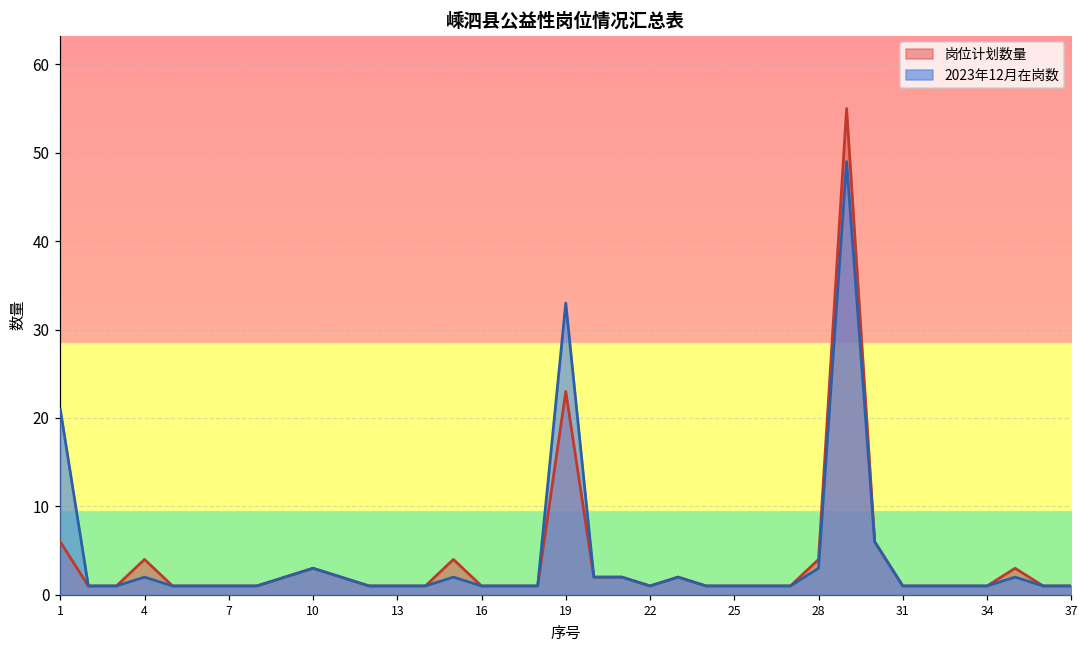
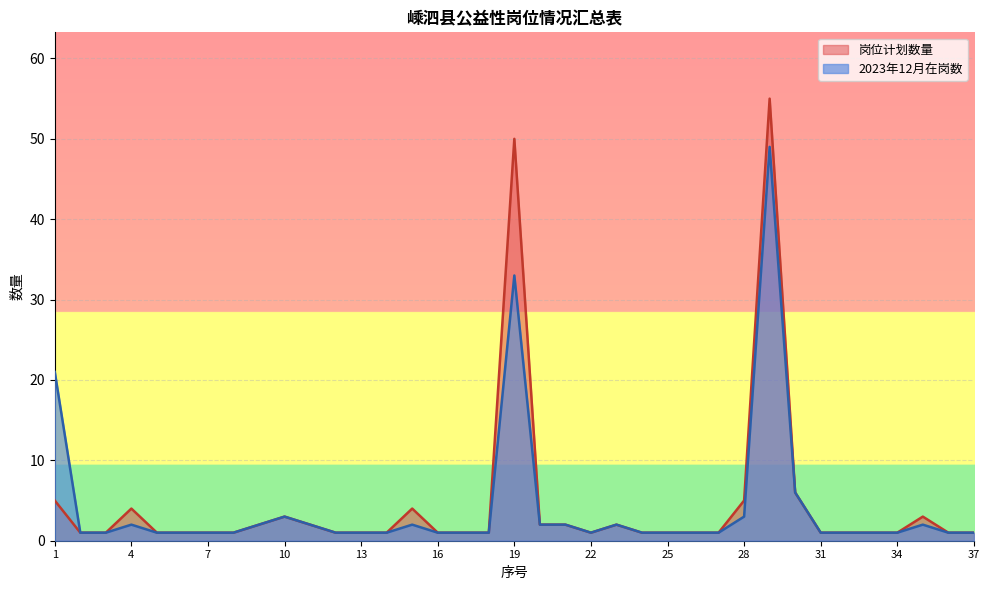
  {
    "岗位计划数量": {
-     "1": 6,
+     "1": 5,
      "4": 4,
-     "19": 23,
-     "28": 4
+     "19": 50,
+     "28": 5
    },
    "2023年12月在岗数": {
      "1": 21,
      "4": 2,
      "19": 33,
      "28": 3
    }
  }
